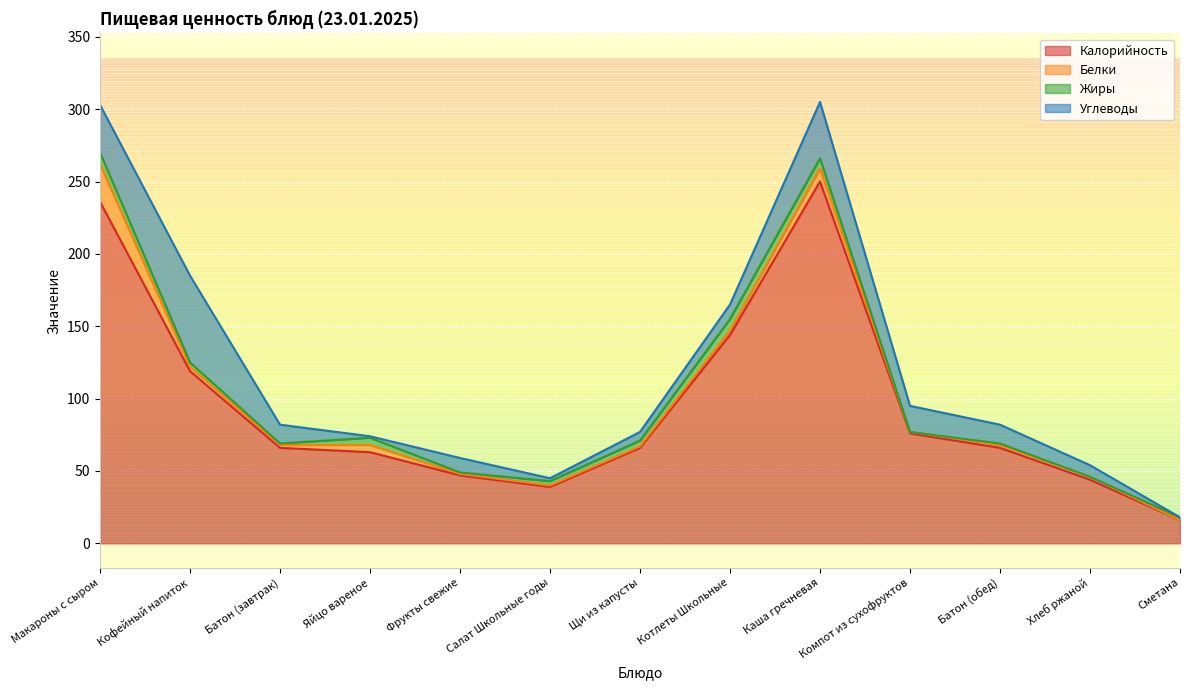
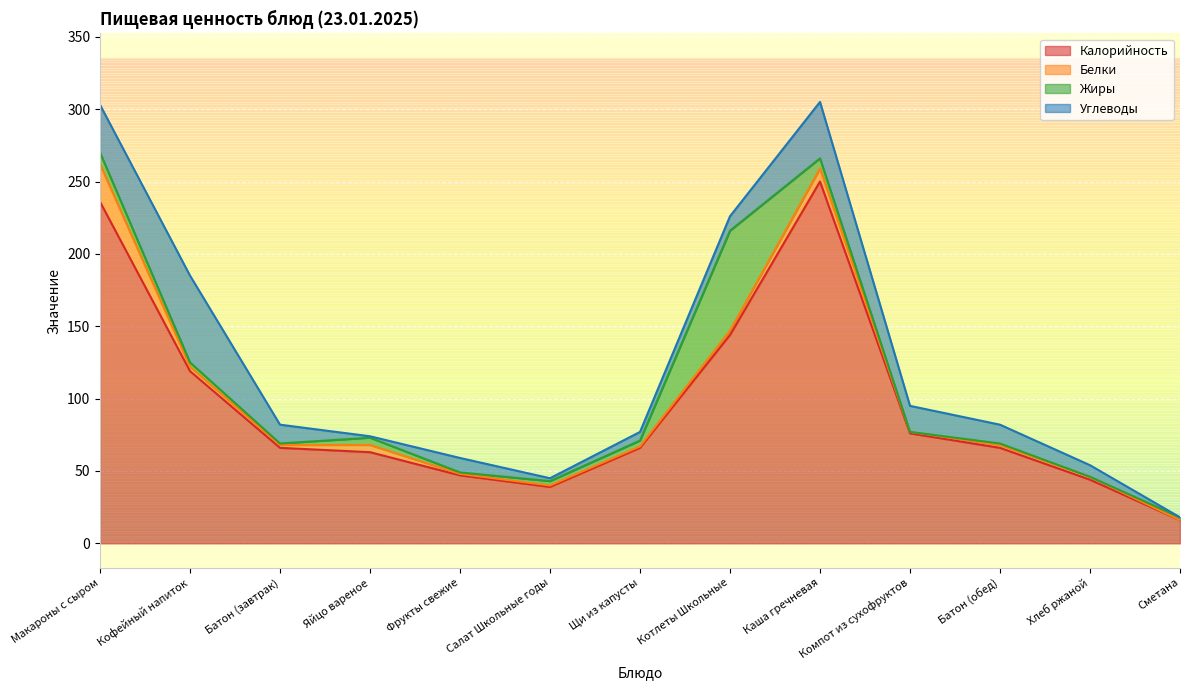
  {
    "Калорийность": {
      "Макароны с сыром": 236,
      "Кофейный напиток": 119,
      "Батон (завтрак)": 66,
      "Яйцо вареное": 63,
      "Котлеты Школьные": 144,
      "Каша гречневая": 250,
      "Батон (обед)": 66,
      "Хлеб ржаной": 44
    },
    "Белки": {
      "Макароны с сыром": 26,
      "Кофейный напиток": 3,
      "Яйцо вареное": 5,
      "Котлеты Школьные": 3,
      "Каша гречневая": 9
    },
    "Жиры": {
      "Макароны с сыром": 8,
      "Кофейный напиток": 3,
      "Салат Школьные годы": 3,
      "Щи из капусты": 4,
-     "Котлеты Школьные": 8,
+     "Котлеты Школьные": 69,
      "Каша гречневая": 7
    },
    "Углеводы": {
      "Макароны с сыром": 33,
      "Кофейный напиток": 60,
      "Батон (завтрак)": 13,
      "Фрукты свежие": 10,
      "Салат Школьные годы": 2,
      "Щи из капусты": 6,
      "Котлеты Школьные": 10,
      "Каша гречневая": 39,
      "Компот из сухофруктов": 18,
      "Батон (обед)": 13,
      "Хлеб ржаной": 8
    }
  }
